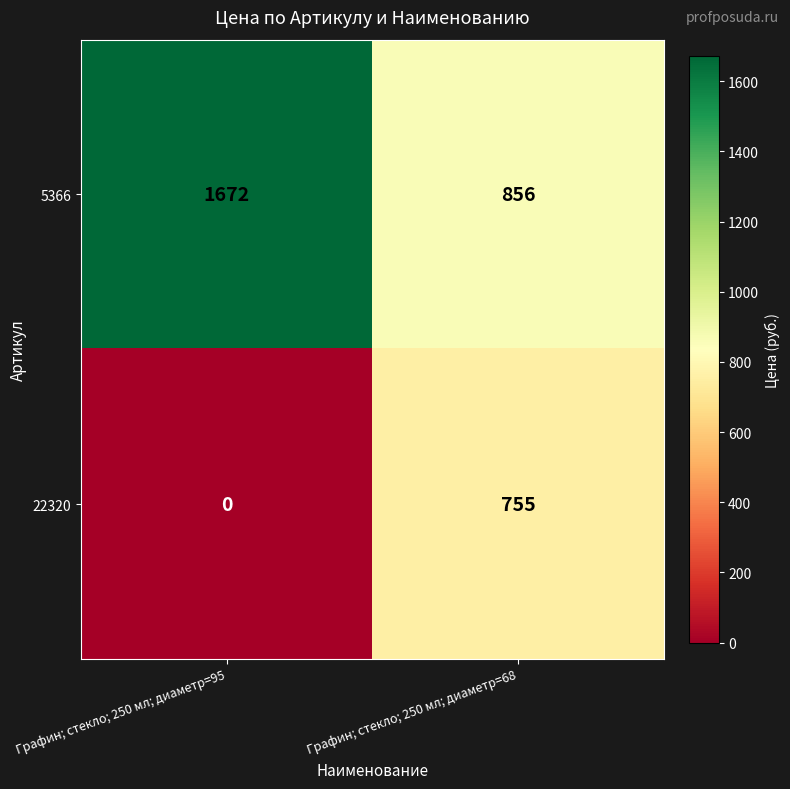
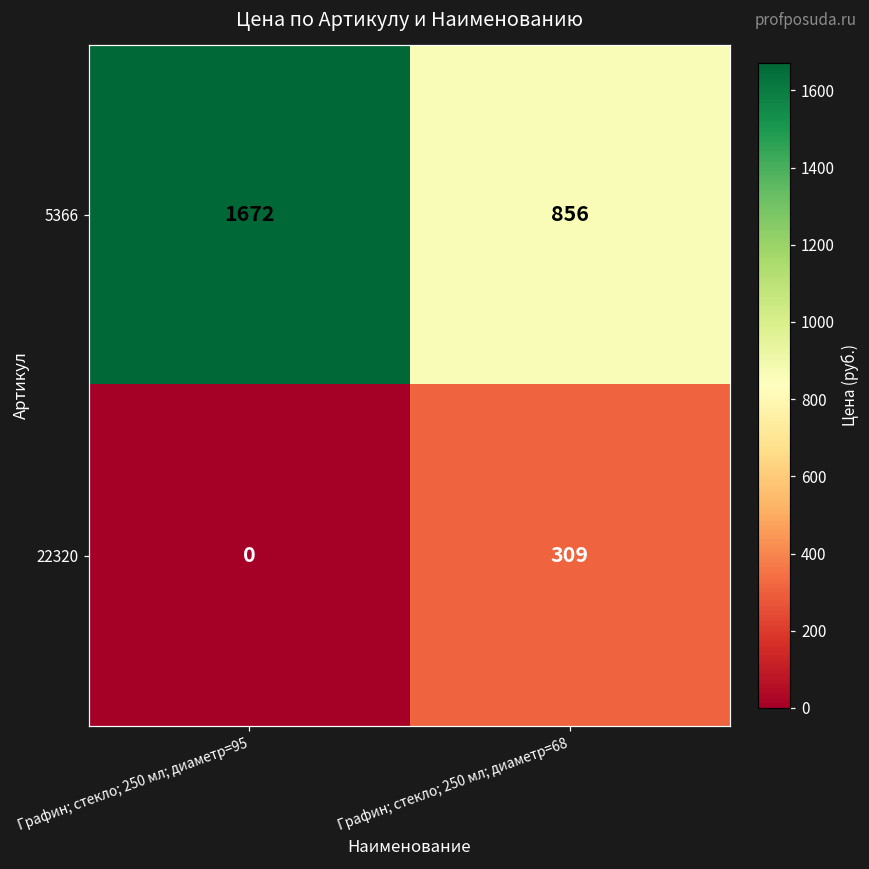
  {
    "5366": {
      "Графин; стекло; 250 мл; диаметр=95": 1672,
      "Графин; стекло; 250 мл; диаметр=68": 856
    },
    "22320": {
      "Графин; стекло; 250 мл; диаметр=95": 0,
-     "Графин; стекло; 250 мл; диаметр=68": 755
+     "Графин; стекло; 250 мл; диаметр=68": 309
    }
  }
